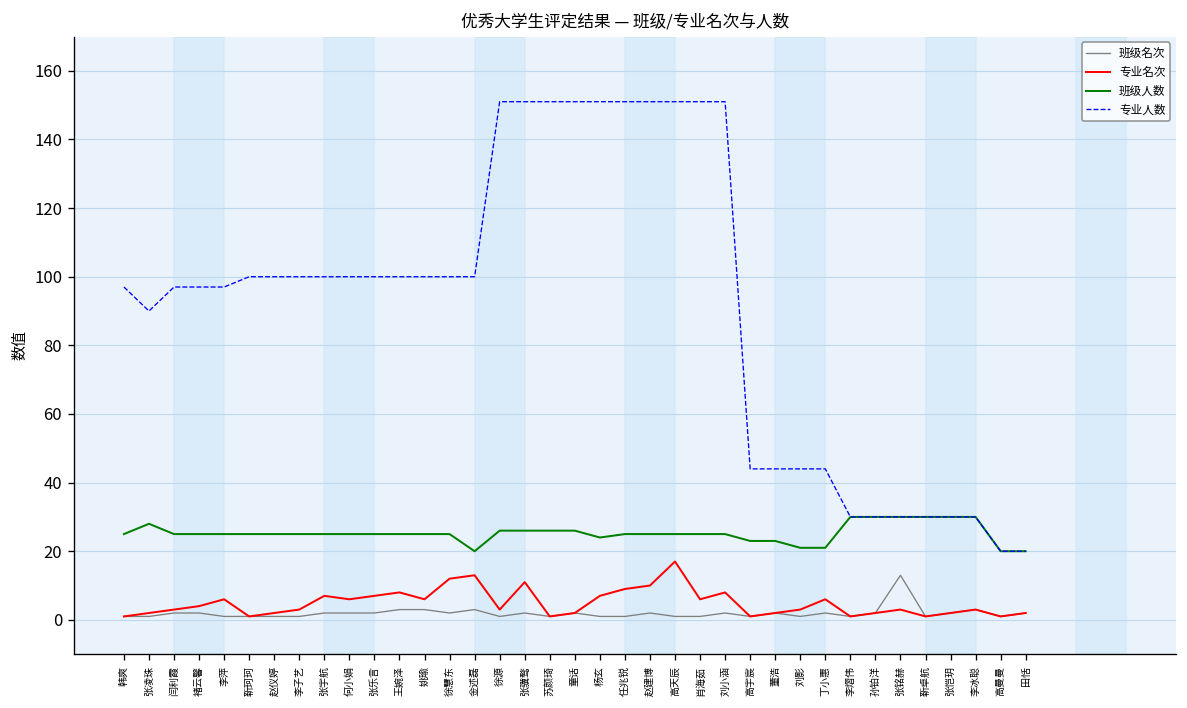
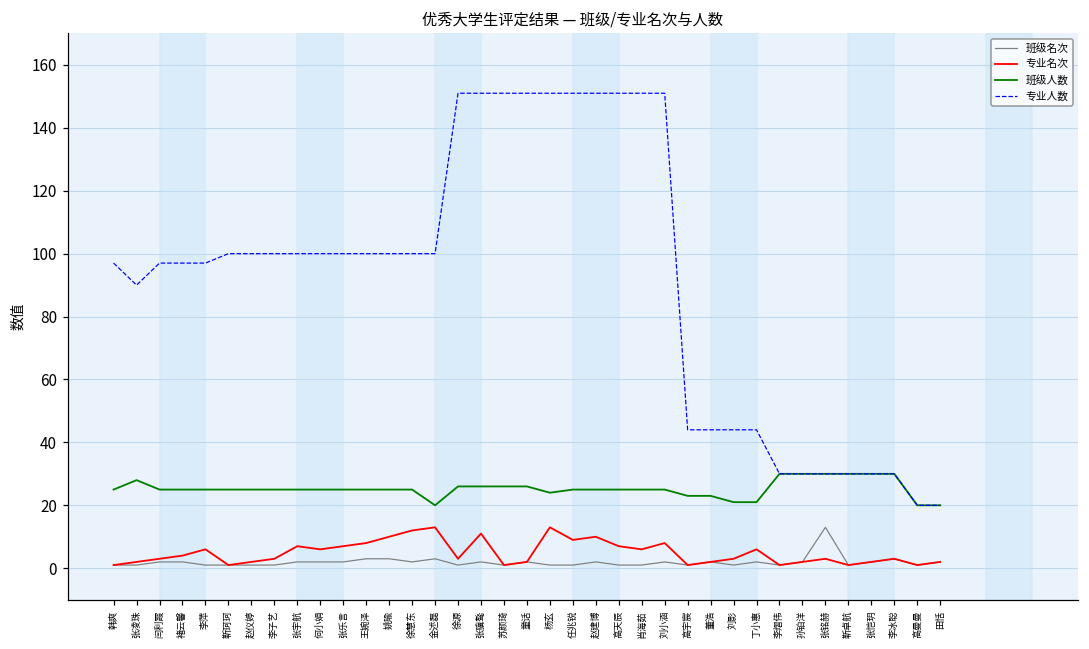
  {
    "班级名次": {
      "张凌珠": 1,
      "闫利霞": 2,
      "褚云馨": 2,
      "李萍": 1,
      "赵仪婷": 1,
      "李子艺": 1,
      "张宇航": 2,
      "何小娟": 2,
      "张乐言": 2,
      "王婉泽": 3,
      "姚瑜": 3,
      "徐慧东": 2,
      "金述磊": 3,
      "徐源": 1,
      "张骥骜": 2,
      "杨玄": 1,
      "任兆锐": 1,
      "赵建博": 2,
      "高天辰": 1,
      "肖海茹": 1,
      "刘小涵": 2,
      "刘影": 1,
      "丁小惠": 2,
      "张铭赫": 13
    },
    "专业名次": {
      "张凌珠": 2,
      "闫利霞": 3,
      "褚云馨": 4,
      "李萍": 6,
      "赵仪婷": 2,
      "李子艺": 3,
      "张宇航": 7,
      "何小娟": 6,
      "张乐言": 7,
      "王婉泽": 8,
-     "姚瑜": 6,
+     "姚瑜": 10,
      "徐慧东": 12,
      "金述磊": 13,
      "徐源": 3,
      "张骥骜": 11,
-     "杨玄": 7,
+     "杨玄": 13,
      "任兆锐": 9,
      "赵建博": 10,
-     "高天辰": 17,
+     "高天辰": 7,
      "肖海茹": 6,
      "刘小涵": 8,
      "刘影": 3,
      "丁小惠": 6,
      "张铭赫": 3
    },
    "班级人数": {
      "韩爽": 25,
      "张凌珠": 28,
      "闫利霞": 25,
      "褚云馨": 25,
      "李萍": 25,
      "靳珂珂": 25,
      "赵仪婷": 25,
      "李子艺": 25,
      "张宇航": 25,
      "何小娟": 25,
      "张乐言": 25,
      "王婉泽": 25,
      "姚瑜": 25,
      "徐慧东": 25,
      "金述磊": 20,
      "徐源": 26,
      "张骥骜": 26,
      "苏颜琦": 26,
      "童话": 26,
      "杨玄": 24,
      "任兆锐": 25,
      "赵建博": 25,
      "高天辰": 25,
      "肖海茹": 25,
      "刘小涵": 25,
      "高宇宸": 23,
      "董浩": 23,
      "刘影": 21,
      "丁小惠": 21
    },
    "专业人数": {
      "韩爽": 97,
      "张凌珠": 90,
      "闫利霞": 97,
      "褚云馨": 97,
      "李萍": 97,
      "靳珂珂": 100,
      "赵仪婷": 100,
      "李子艺": 100,
      "张宇航": 100,
      "何小娟": 100,
      "张乐言": 100,
      "王婉泽": 100,
      "姚瑜": 100,
      "徐慧东": 100,
      "金述磊": 100,
      "徐源": 151,
      "张骥骜": 151,
      "苏颜琦": 151,
      "童话": 151,
      "杨玄": 151,
      "任兆锐": 151,
      "赵建博": 151,
      "高天辰": 151,
      "肖海茹": 151,
      "刘小涵": 151,
      "高宇宸": 44,
      "董浩": 44,
      "刘影": 44,
      "丁小惠": 44
    }
  }
